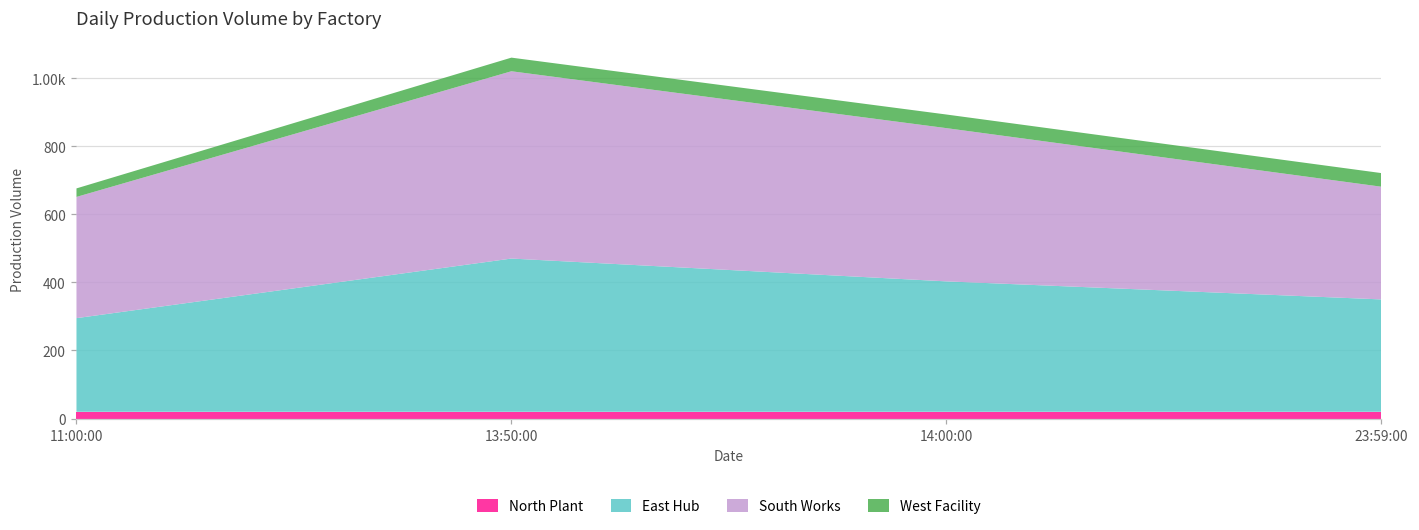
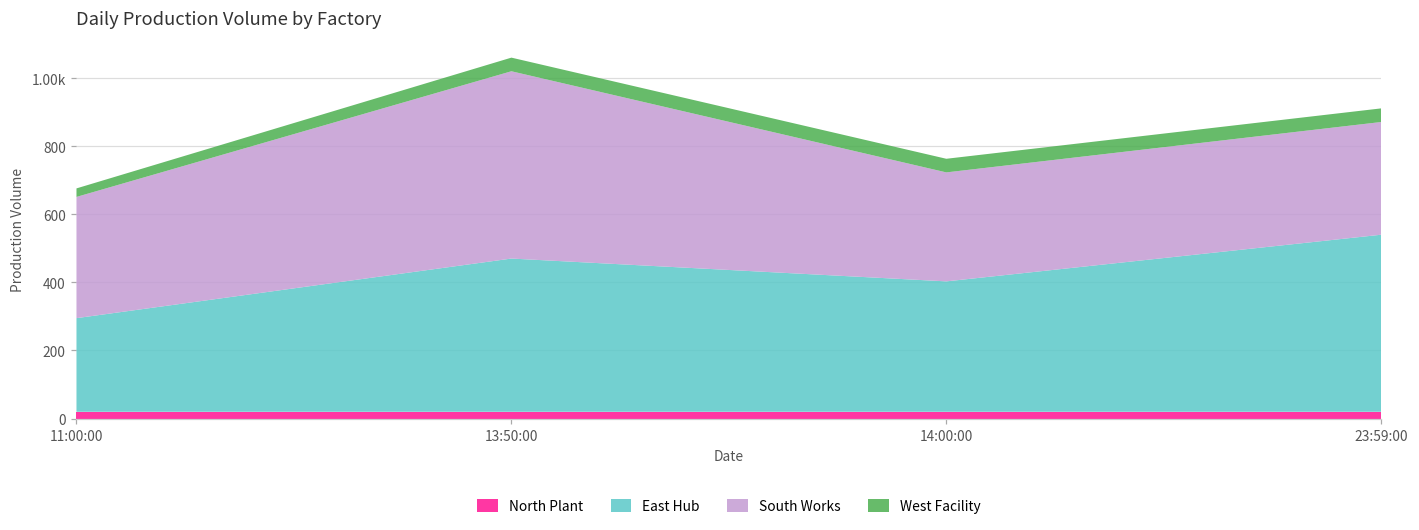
  {
    "North Plant": {
      "11:00:00": 20,
      "13:50:00": 20,
      "14:00:00": 20,
      "23:59:00": 20
    },
    "East Hub": {
      "11:00:00": 280,
      "13:50:00": 450,
      "14:00:00": 380,
-     "23:59:00": 330
+     "23:59:00": 520
    },
    "South Works": {
      "11:00:00": 360,
      "13:50:00": 550,
-     "14:00:00": 450,
+     "14:00:00": 320,
      "23:59:00": 330
    },
    "West Facility": {
      "11:00:00": 30,
      "13:50:00": 40,
      "14:00:00": 40,
      "23:59:00": 40
    }
  }
